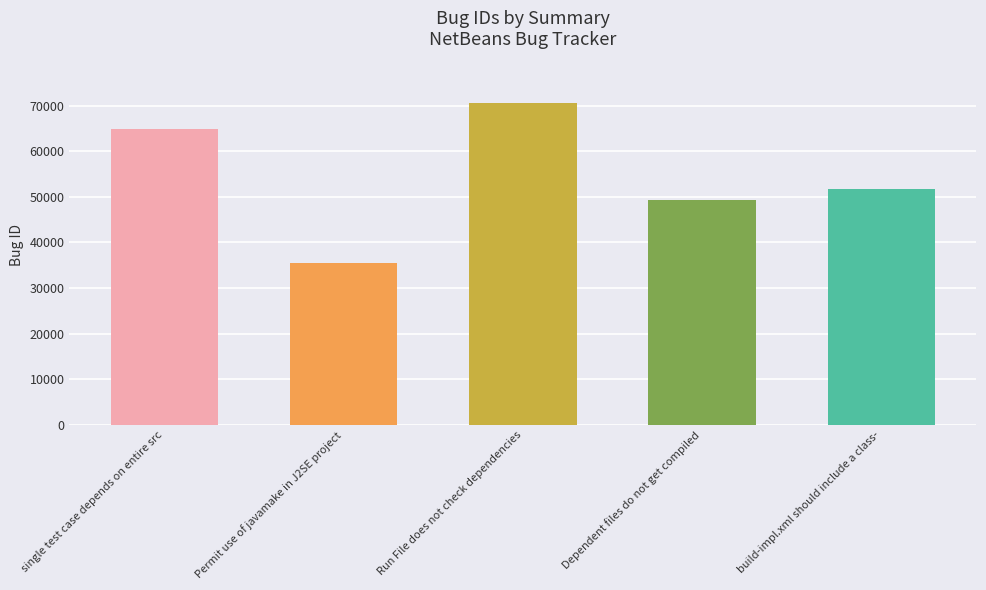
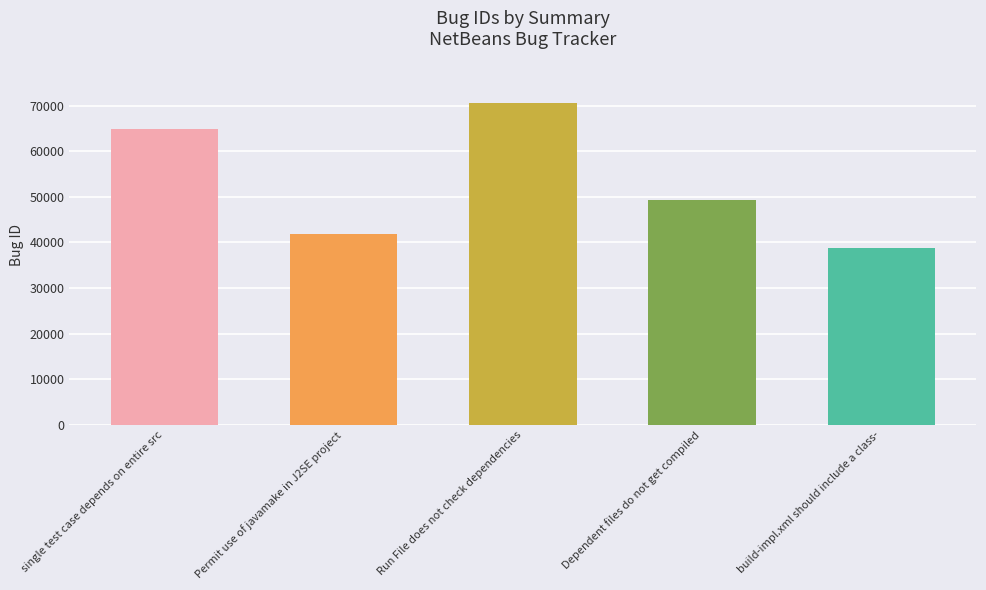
  {
    "single test case depends on entire src": 65000,
-   "Permit use of javamake in J2SE project": 35000,
+   "Permit use of javamake in J2SE project": 42000,
    "Run File does not check dependencies": 71000,
    "Dependent files do not get compiled": 49000,
-   "build-impl.xml should include a class-": 52000
+   "build-impl.xml should include a class-": 39000
  }
